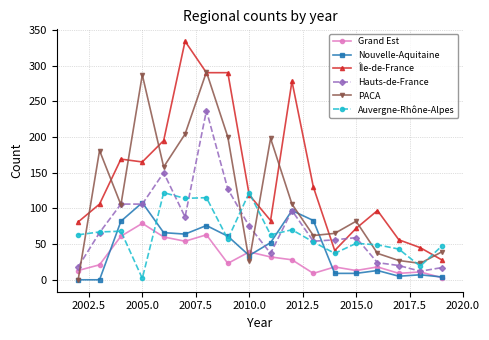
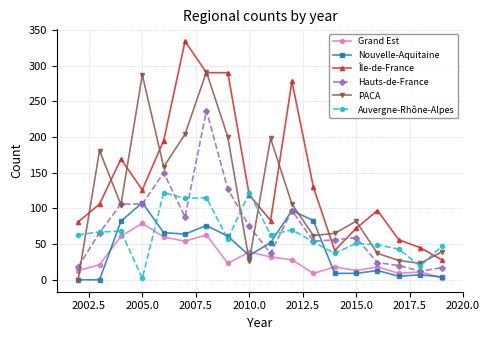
  {
    "Grand Est": {
      "2005.0": 80,
      "2010.0": 40,
      "2015.0": 10
    },
    "Nouvelle-Aquitaine": {
      "2010.0": 30,
      "2015.0": 10
    },
    "Île-de-France": {
-     "2005.0": 170,
+     "2005.0": 130,
      "2015.0": 70
    },
    "Hauts-de-France": {
      "2010.0": 80,
      "2015.0": 60
    },
    "PACA": {
      "2005.0": 290,
      "2010.0": 30,
      "2015.0": 80
    },
    "Auvergne-Rhône-Alpes": {
      "2005.0": 0,
      "2015.0": 50
    }
  }
